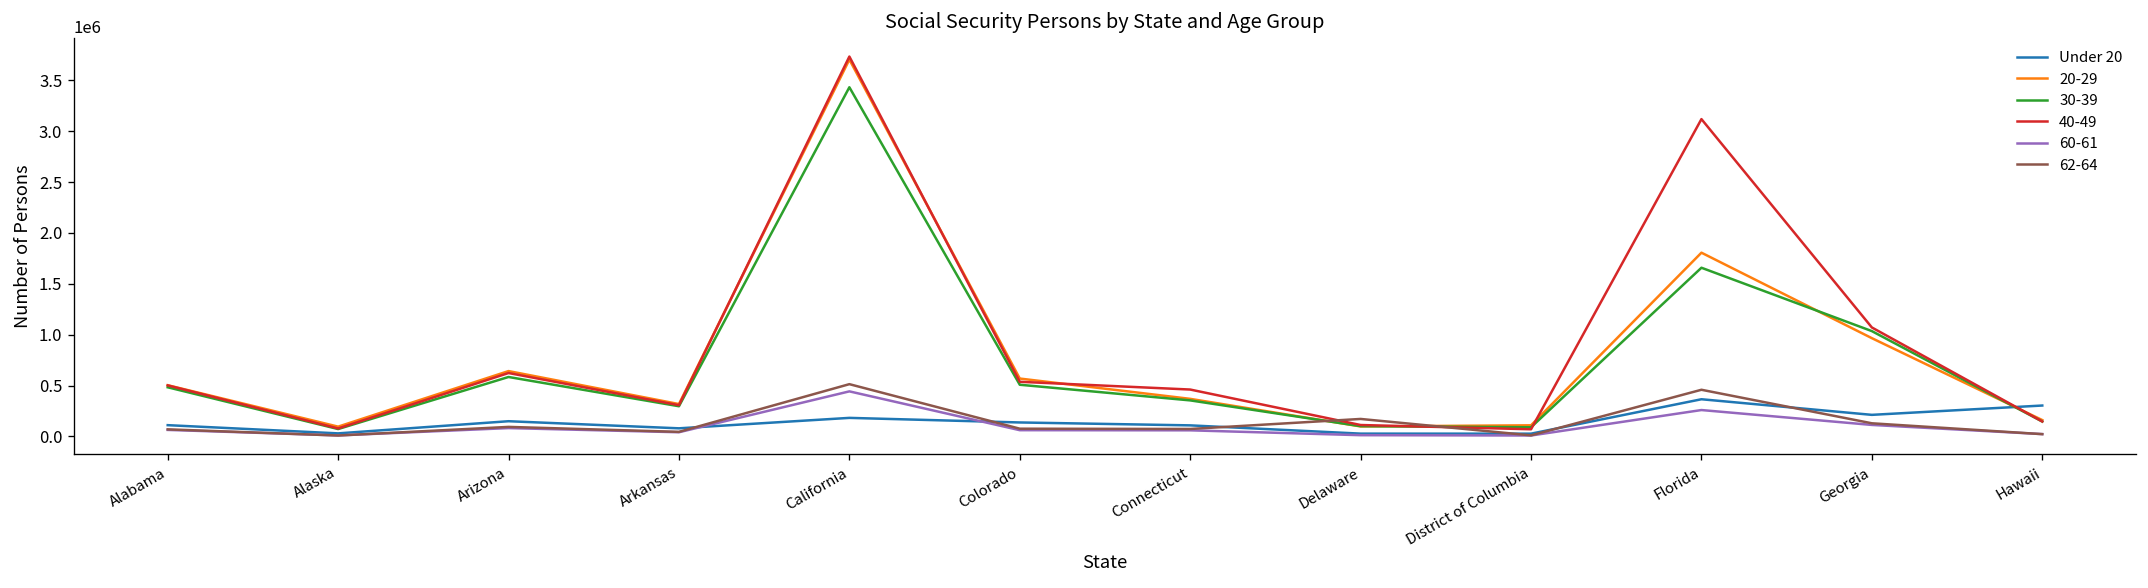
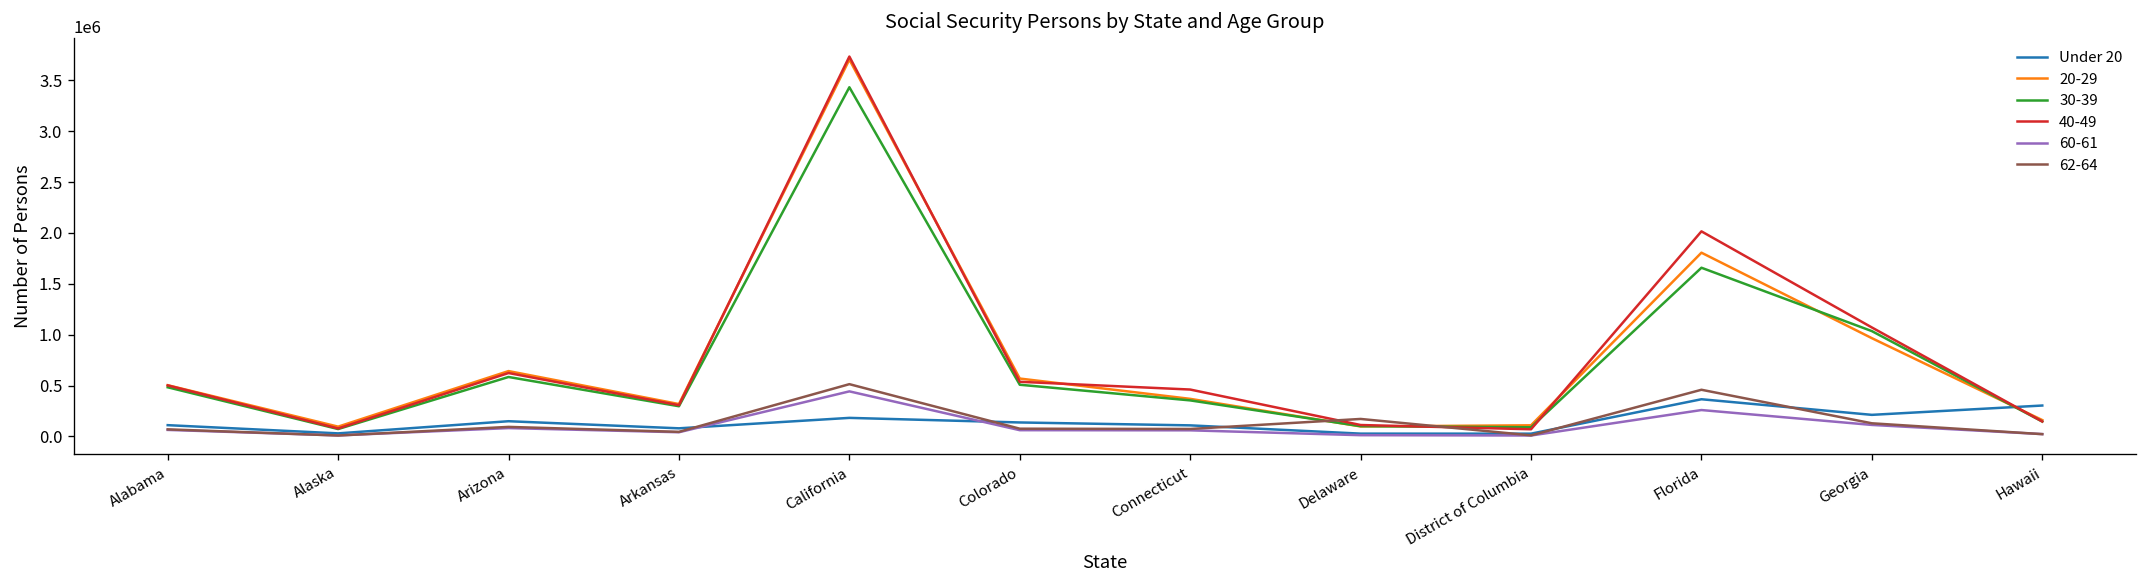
  {
    "Under 20": {
      "Alabama": 100000,
      "Arizona": 100000,
      "Arkansas": 100000,
      "California": 200000,
      "Colorado": 100000,
      "Connecticut": 100000,
      "Florida": 400000,
      "Georgia": 200000,
      "Hawaii": 300000
    },
    "20-29": {
      "Colorado": 600000,
      "Florida": 1800000,
      "Georgia": 1000000
    },
    "30-39": {
      "Arizona": 600000,
      "California": 3400000,
      "Florida": 1700000,
      "Georgia": 1000000
    },
    "40-49": {
      "Connecticut": 500000,
-     "Florida": 3100000,
+     "Florida": 2000000,
      "Georgia": 1100000
    },
    "60-61": {
      "California": 400000,
      "Florida": 300000
    },
    "62-64": {
      "California": 500000,
      "Delaware": 200000,
      "Florida": 500000
    }
  }
